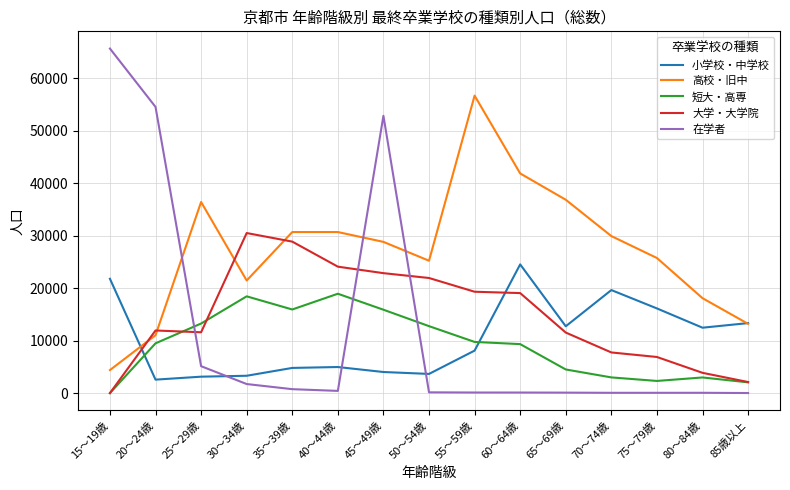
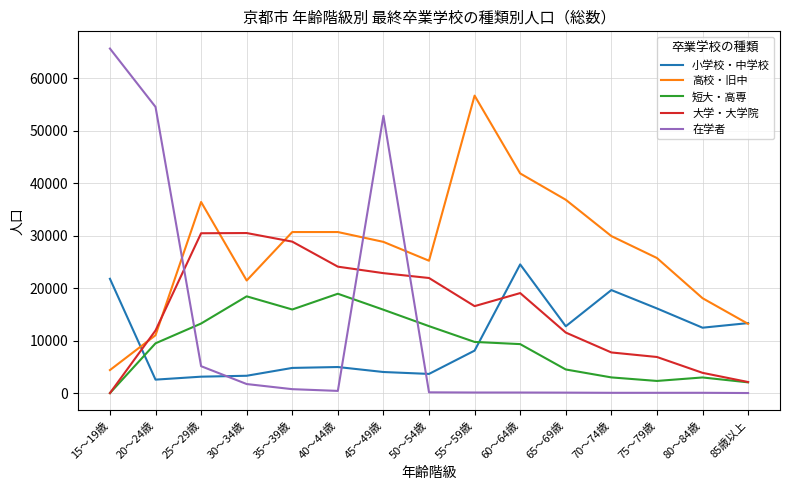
  {
    "小学校・中学校": {
      "15～19歳": 22000,
      "20～24歳": 3000,
      "25～29歳": 3000,
      "30～34歳": 3000,
      "35～39歳": 5000,
      "40～44歳": 5000,
      "45～49歳": 4000,
      "50～54歳": 4000,
      "55～59歳": 8000,
      "60～64歳": 25000,
      "65～69歳": 13000,
      "70～74歳": 20000,
      "75～79歳": 16000,
      "80～84歳": 12000
    },
    "高校・旧中": {
      "15～19歳": 4000,
      "20～24歳": 11000,
      "25～29歳": 36000,
      "30～34歳": 21000,
      "35～39歳": 31000,
      "40～44歳": 31000,
      "45～49歳": 29000,
      "50～54歳": 25000,
      "55～59歳": 57000,
      "60～64歳": 42000,
      "65～69歳": 37000,
      "70～74歳": 30000,
      "75～79歳": 26000,
      "80～84歳": 18000
    },
    "短大・高専": {
      "20～24歳": 9000,
      "25～29歳": 13000,
      "30～34歳": 18000,
      "35～39歳": 16000,
      "40～44歳": 19000,
      "45～49歳": 16000,
      "50～54歳": 13000,
      "55～59歳": 10000,
      "60～64歳": 9000,
      "65～69歳": 5000,
      "70～74歳": 3000,
      "75～79歳": 2000,
      "80～84歳": 3000
    },
    "大学・大学院": {
      "20～24歳": 12000,
-     "25～29歳": 12000,
+     "25～29歳": 30000,
      "30～34歳": 30000,
      "35～39歳": 29000,
      "40～44歳": 24000,
      "45～49歳": 23000,
      "50～54歳": 22000,
-     "55～59歳": 19000,
+     "55～59歳": 17000,
      "60～64歳": 19000,
      "65～69歳": 12000,
      "70～74歳": 8000,
      "75～79歳": 7000,
      "80～84歳": 4000
    },
    "在学者": {
      "15～19歳": 66000,
      "20～24歳": 55000,
      "25～29歳": 5000,
      "30～34歳": 2000,
      "35～39歳": 1000,
      "40～44歳": 0,
      "45～49歳": 53000,
      "50～54歳": 0,
      "55～59歳": 0,
      "60～64歳": 0,
      "65～69歳": 0,
      "70～74歳": 0,
      "75～79歳": 0,
      "80～84歳": 0,
      "85歳以上": 0
    }
  }
